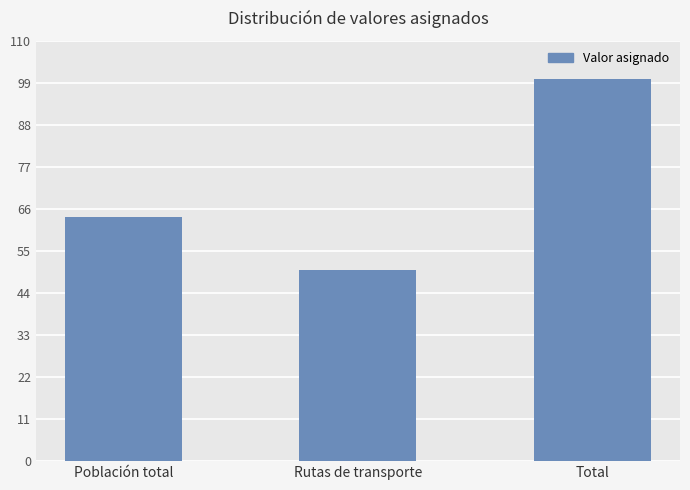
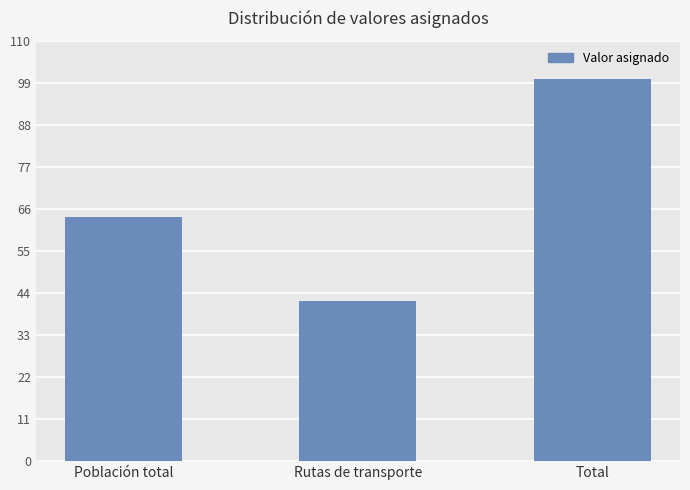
  {
    "Población total": 64,
-   "Rutas de transporte": 50,
+   "Rutas de transporte": 42,
    "Total": 100
  }
